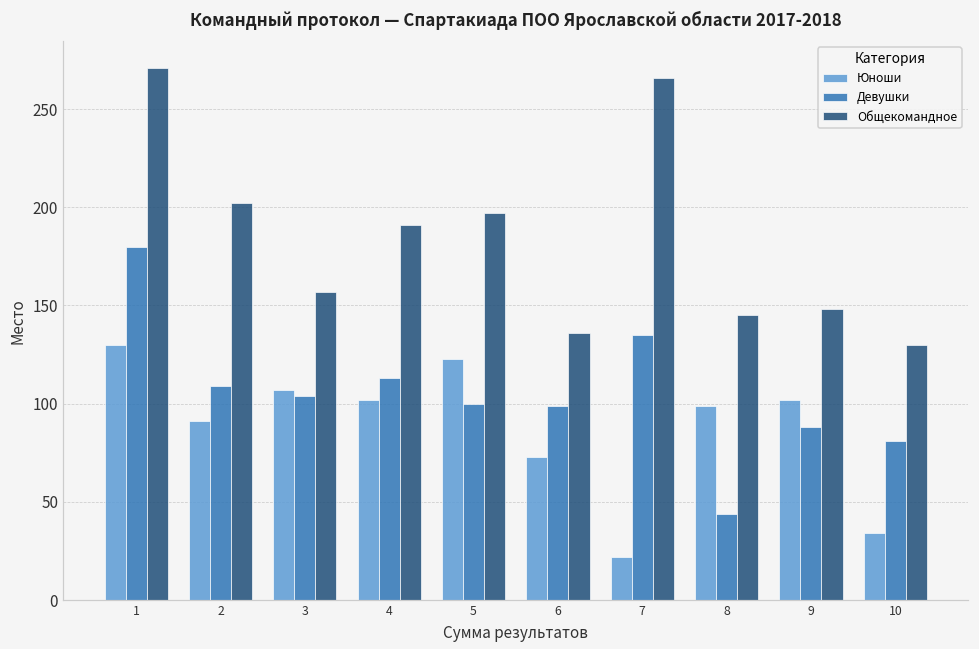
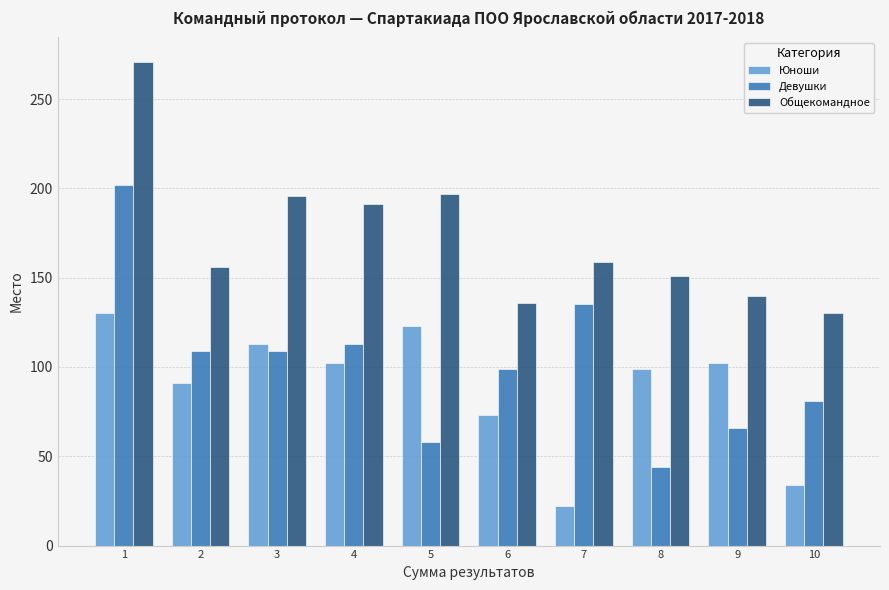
  {
    "Юноши": {
      "1": 130,
      "2": 91,
-     "3": 107,
+     "3": 113,
      "4": 102,
      "5": 123,
      "6": 73,
      "7": 22,
      "8": 99,
      "9": 102,
      "10": 34
    },
    "Девушки": {
-     "1": 180,
+     "1": 202,
      "2": 109,
-     "3": 104,
+     "3": 109,
      "4": 113,
-     "5": 100,
+     "5": 58,
      "6": 99,
      "7": 135,
      "8": 44,
-     "9": 88,
+     "9": 66,
      "10": 81
    },
    "Общекомандное": {
      "1": 271,
-     "2": 202,
-     "3": 157,
+     "2": 156,
+     "3": 196,
      "4": 191,
      "5": 197,
      "6": 136,
-     "7": 266,
-     "8": 145,
-     "9": 148,
+     "7": 159,
+     "8": 151,
+     "9": 140,
      "10": 130
    }
  }
